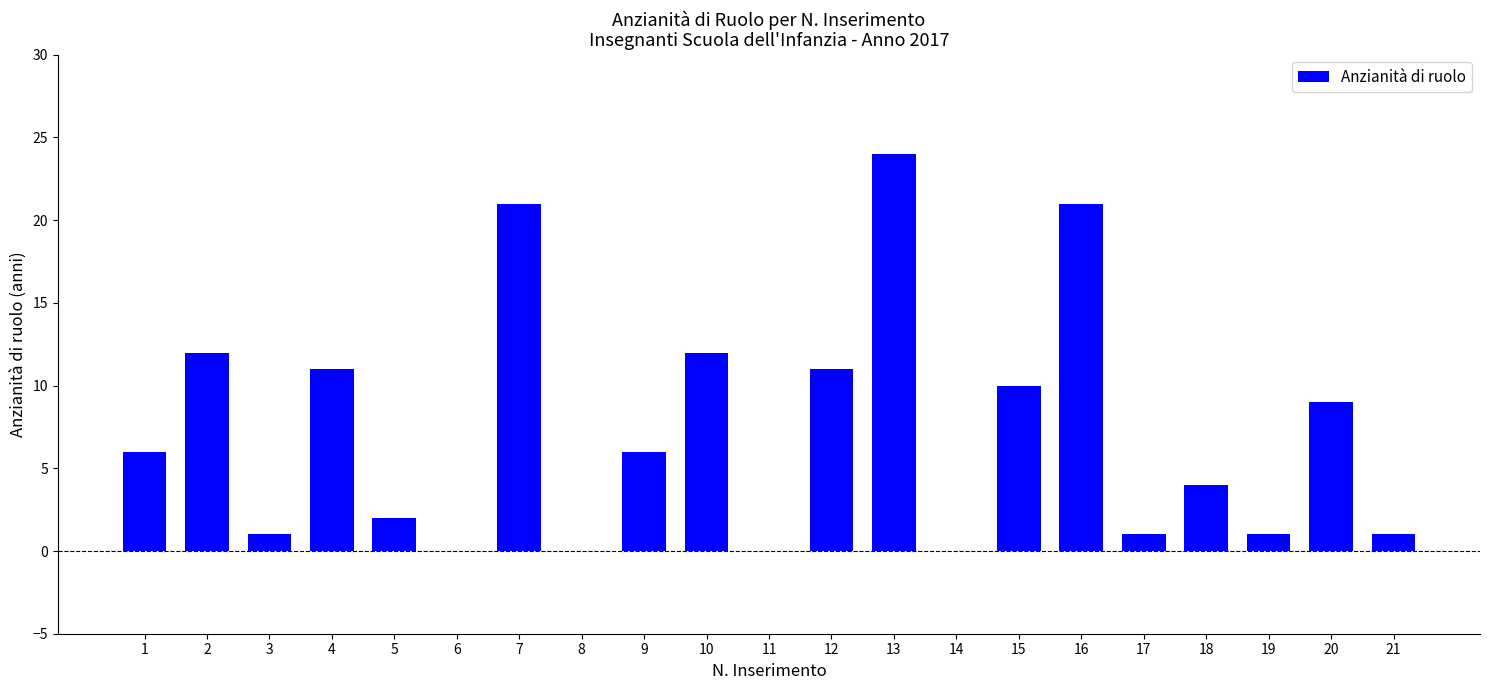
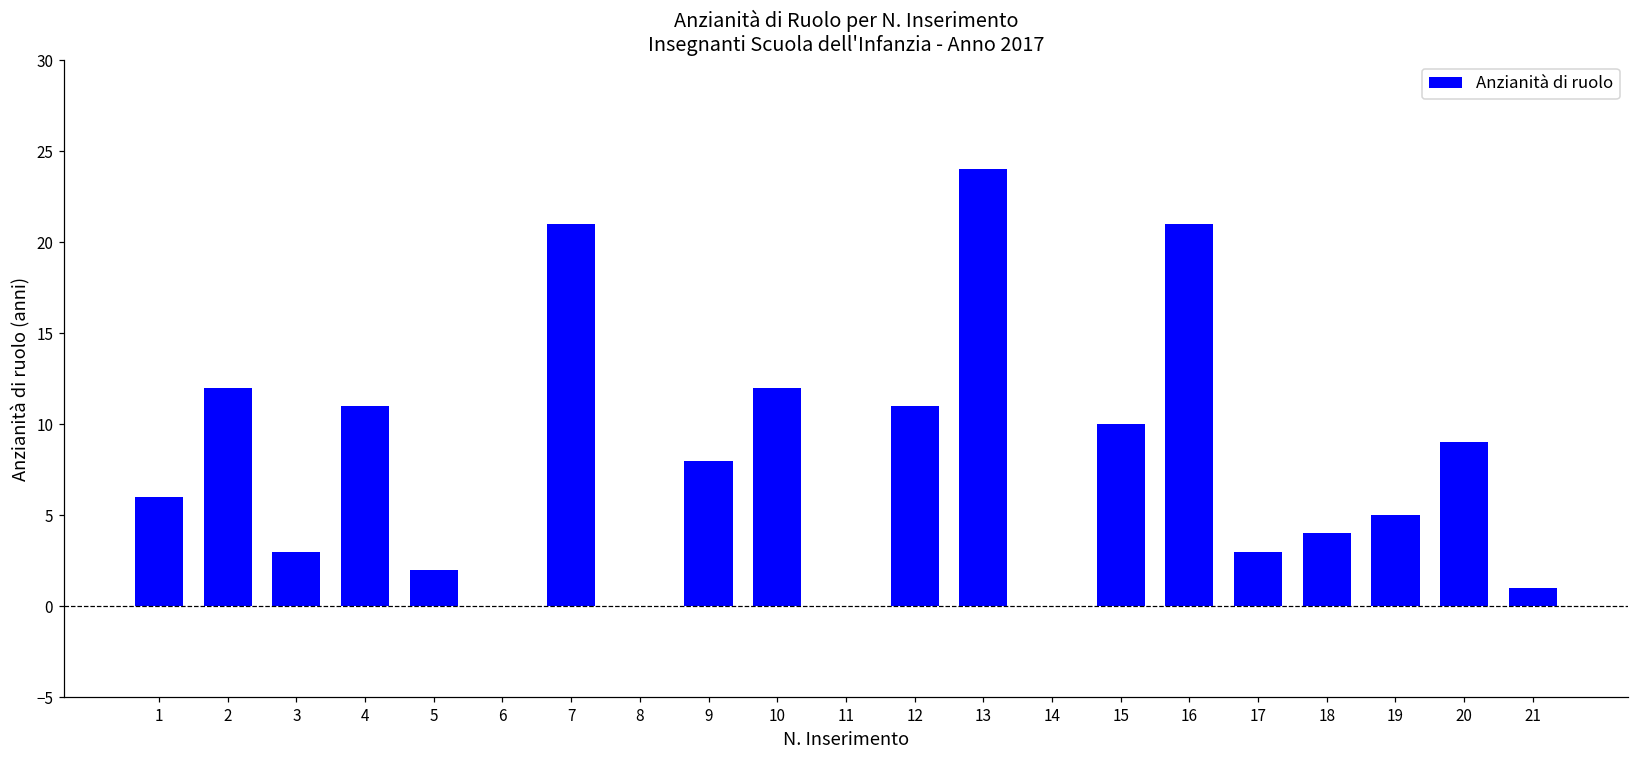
  {
    "1": 6,
    "2": 12,
-   "3": 1,
+   "3": 3,
    "4": 11,
    "5": 2,
    "6": 0,
    "7": 21,
    "8": 0,
-   "9": 6,
+   "9": 8,
    "10": 12,
    "11": 0,
    "12": 11,
    "13": 24,
    "14": 0,
    "15": 10,
    "16": 21,
-   "17": 1,
+   "17": 3,
    "18": 4,
-   "19": 1,
+   "19": 5,
    "20": 9,
    "21": 1
  }
